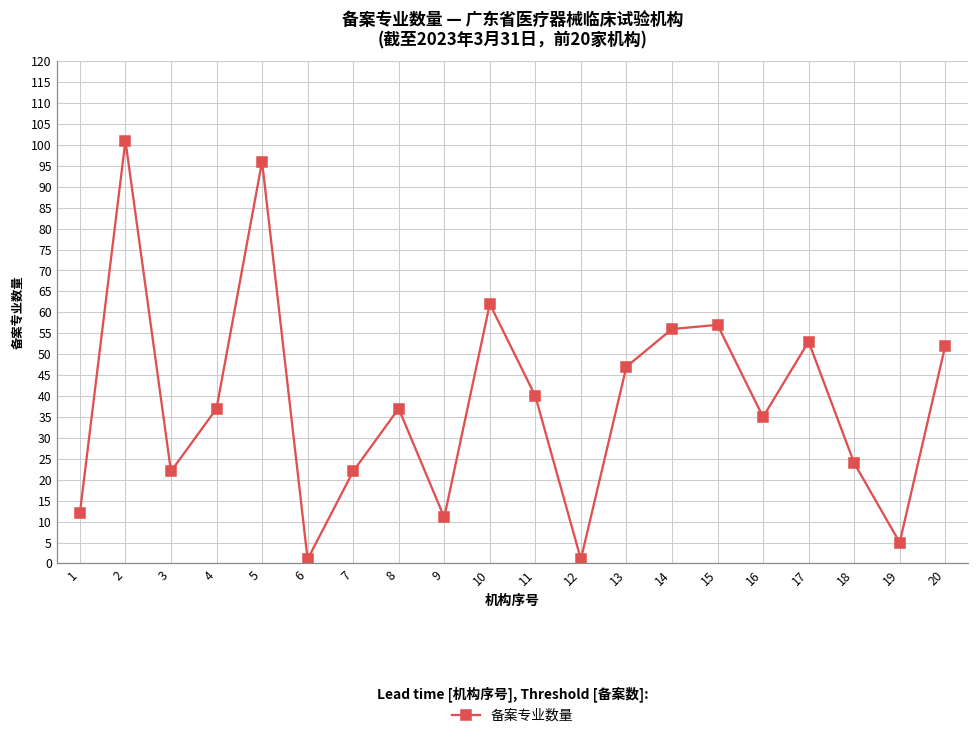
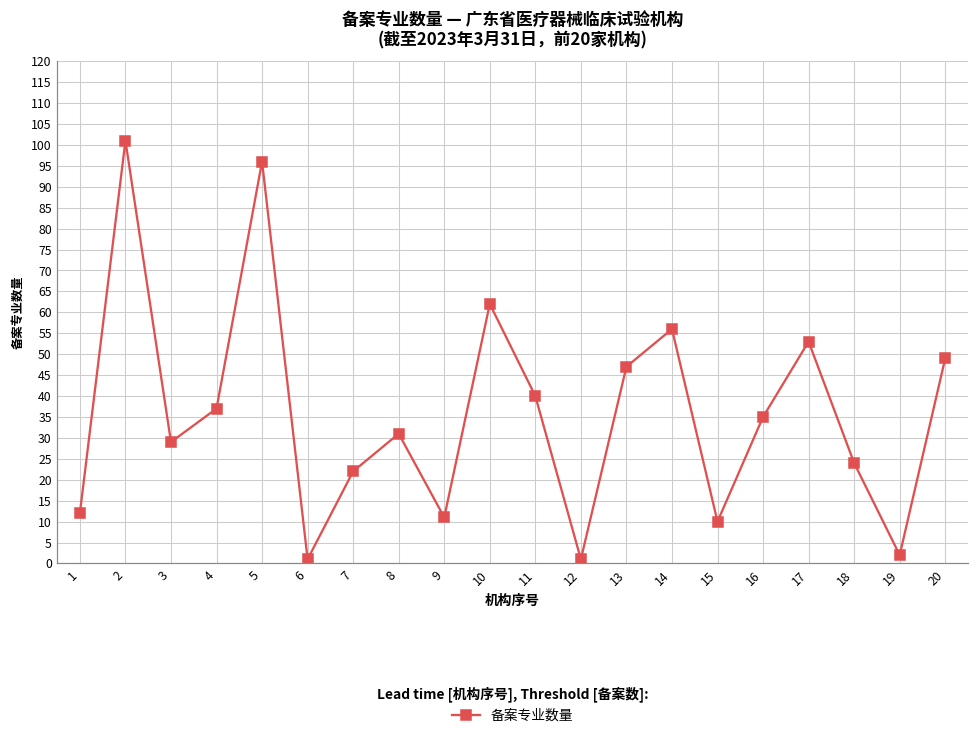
  {
    "1": 12,
    "2": 101,
-   "3": 22,
+   "3": 29,
    "4": 37,
    "5": 96,
    "6": 1,
    "7": 22,
-   "8": 37,
+   "8": 31,
    "9": 11,
    "10": 62,
    "11": 40,
    "12": 1,
    "13": 47,
    "14": 56,
-   "15": 57,
+   "15": 10,
    "16": 35,
    "17": 53,
    "18": 24,
-   "19": 5,
-   "20": 52
+   "19": 2,
+   "20": 49
  }
